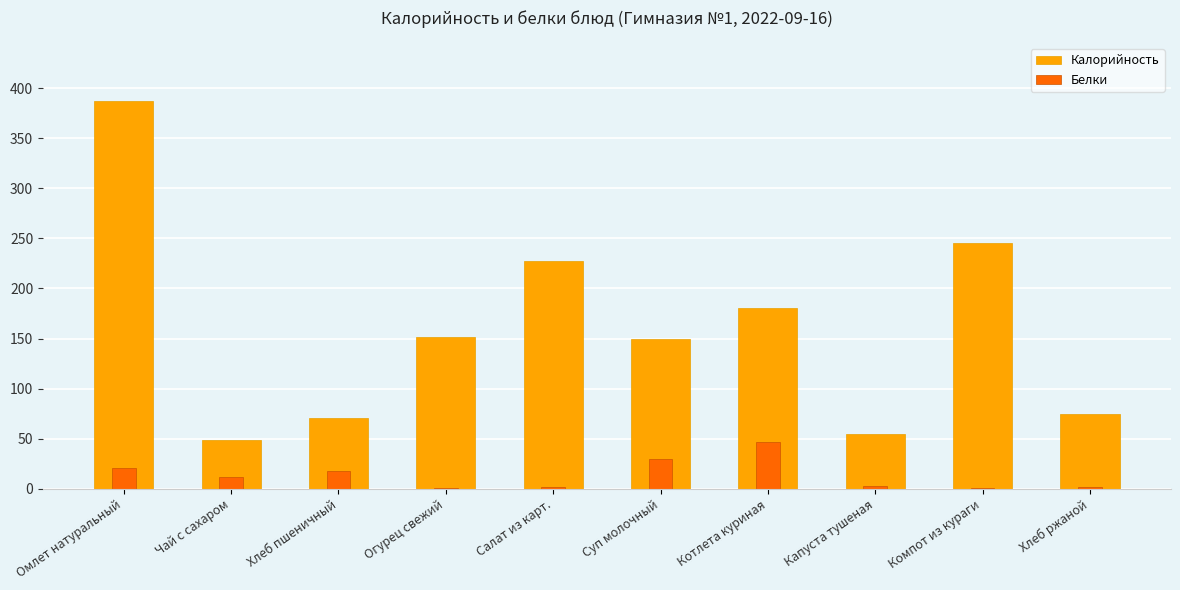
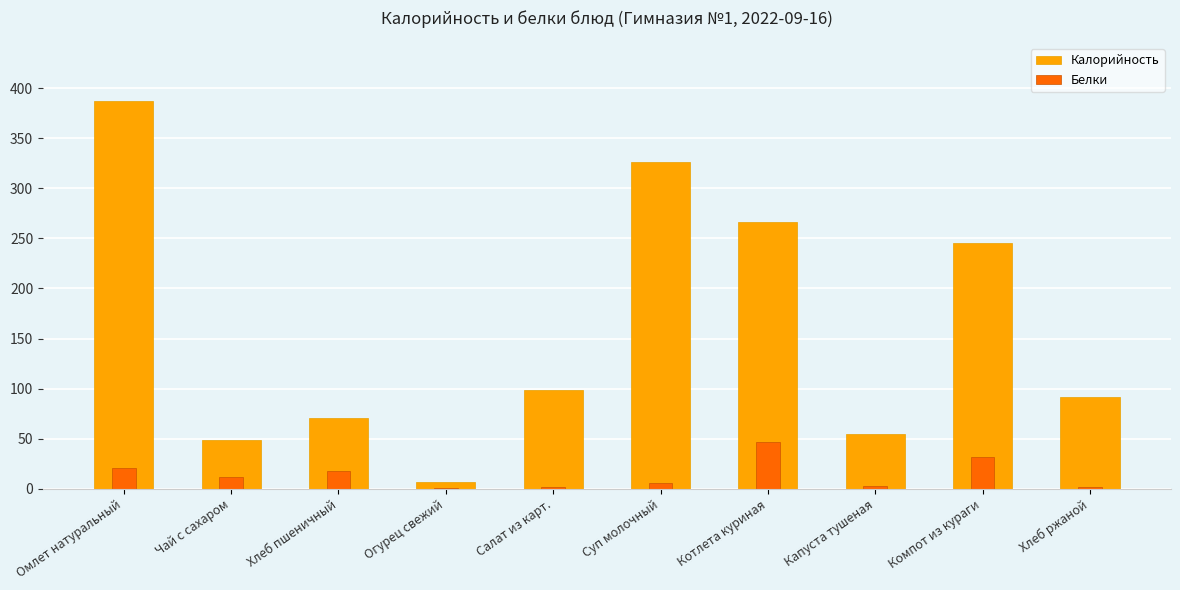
  {
    "Калорийность": {
      "Омлет натуральный": 387,
      "Чай с сахаром": 49,
      "Хлеб пшеничный": 70,
-     "Огурец свежий": 152,
-     "Салат из карт.": 227,
-     "Суп молочный": 150,
-     "Котлета куриная": 180,
+     "Огурец свежий": 7,
+     "Салат из карт.": 99,
+     "Суп молочный": 326,
+     "Котлета куриная": 266,
      "Капуста тушеная": 55,
      "Компот из кураги": 245,
-     "Хлеб ржаной": 75
+     "Хлеб ржаной": 92
    },
    "Белки": {
-     "Суп молочный": 29,
-     "Компот из кураги": 0
+     "Суп молочный": 6,
+     "Компот из кураги": 32
    }
  }
